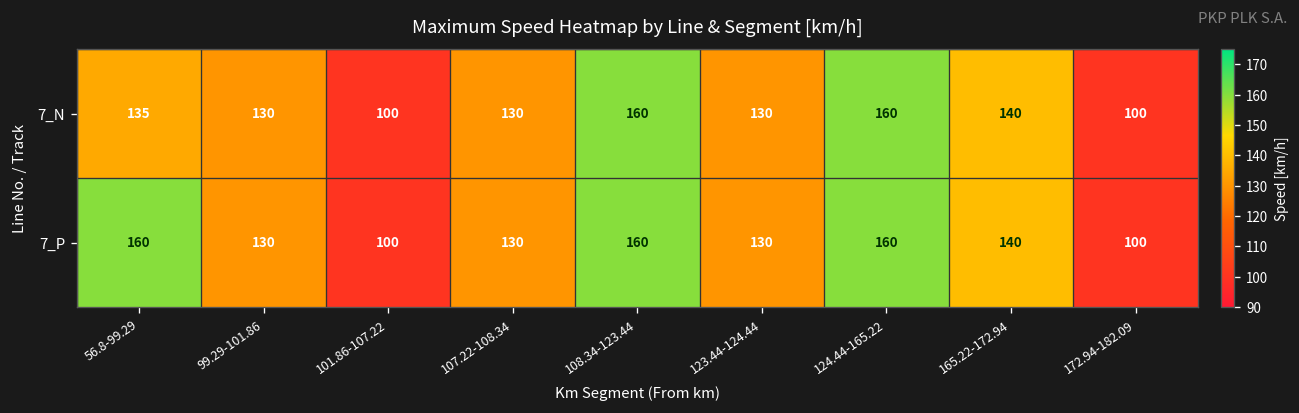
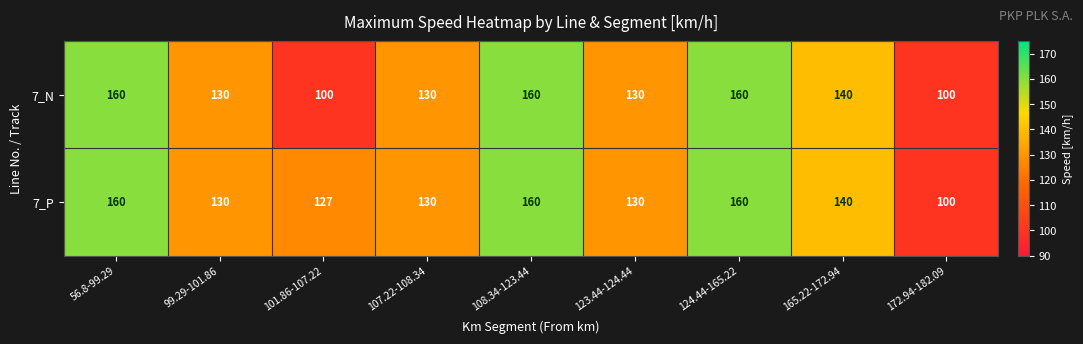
  {
    "7_N": {
-     "56.8-99.29": 135,
+     "56.8-99.29": 160,
      "99.29-101.86": 130,
      "101.86-107.22": 100,
      "107.22-108.34": 130,
      "108.34-123.44": 160,
      "123.44-124.44": 130,
      "124.44-165.22": 160,
      "165.22-172.94": 140,
      "172.94-182.09": 100
    },
    "7_P": {
      "56.8-99.29": 160,
      "99.29-101.86": 130,
-     "101.86-107.22": 100,
+     "101.86-107.22": 127,
      "107.22-108.34": 130,
      "108.34-123.44": 160,
      "123.44-124.44": 130,
      "124.44-165.22": 160,
      "165.22-172.94": 140,
      "172.94-182.09": 100
    }
  }
